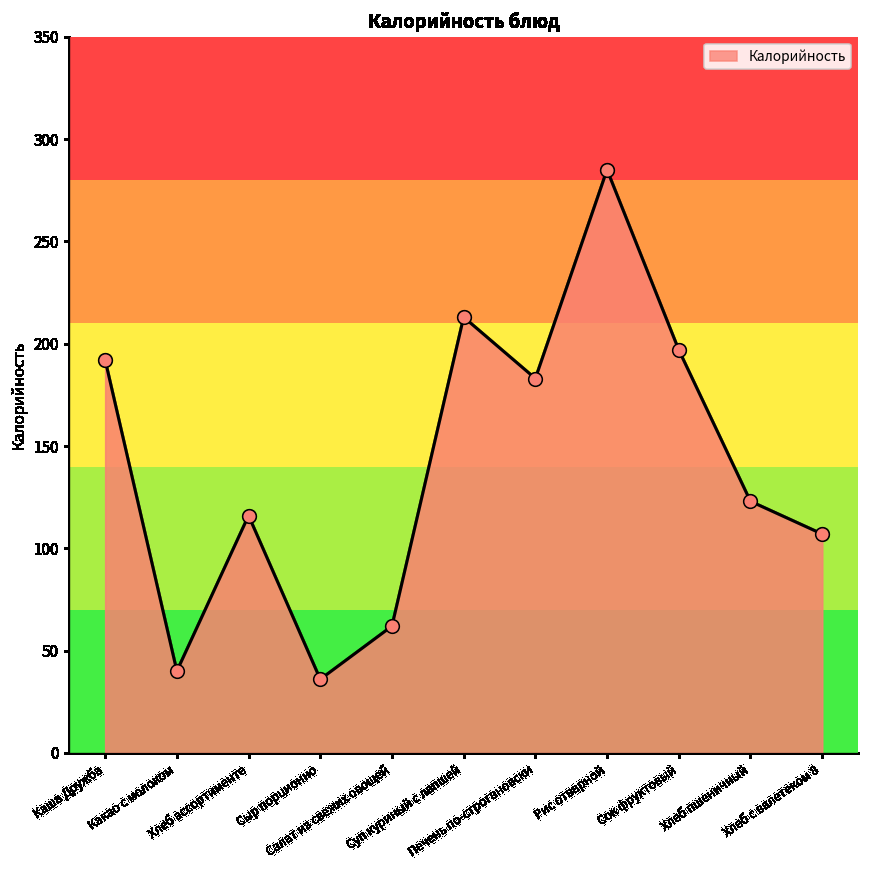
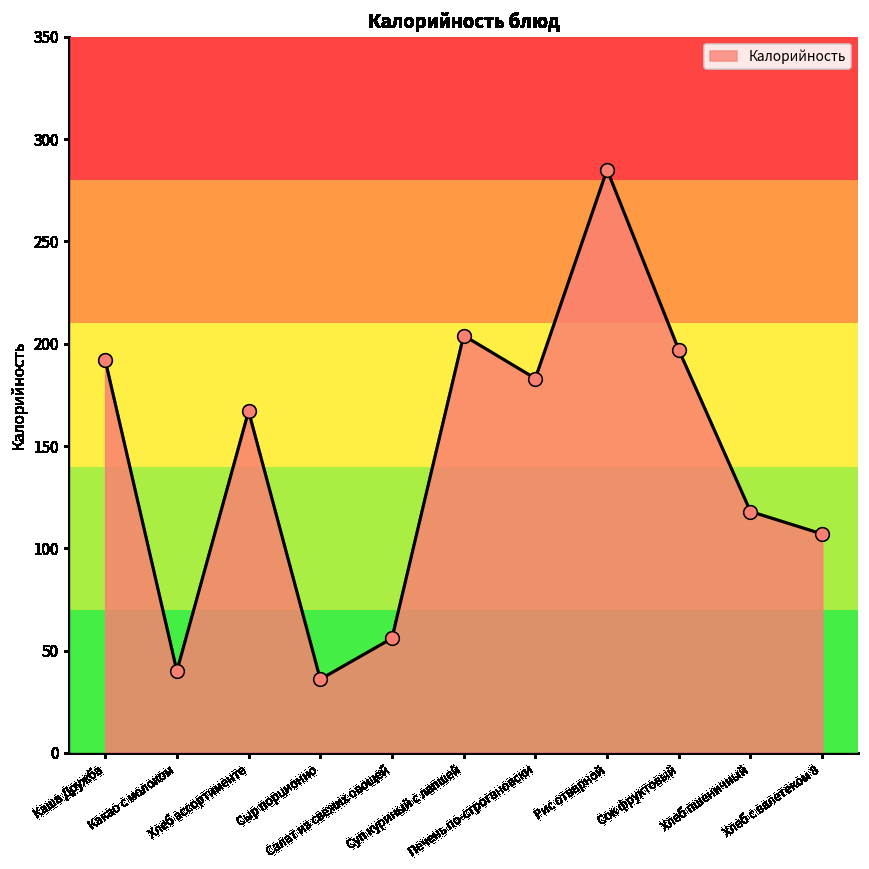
  {
    "Каша Дружба": 192,
    "Какао с молоком": 40,
-   "Хлеб ассортименте": 116,
+   "Хлеб ассортименте": 167,
    "Сыр порционно": 36,
-   "Салат из свежих овощей": 62,
-   "Суп куриный с лапшей": 213,
+   "Салат из свежих овощей": 56,
+   "Суп куриный с лапшей": 204,
    "Печень по-строгановски": 183,
    "Рис отварной": 285,
    "Сок фруктовый": 197,
-   "Хлеб пшеничный": 123,
+   "Хлеб пшеничный": 118,
    "Хлеб с валетеком 8": 107
  }
